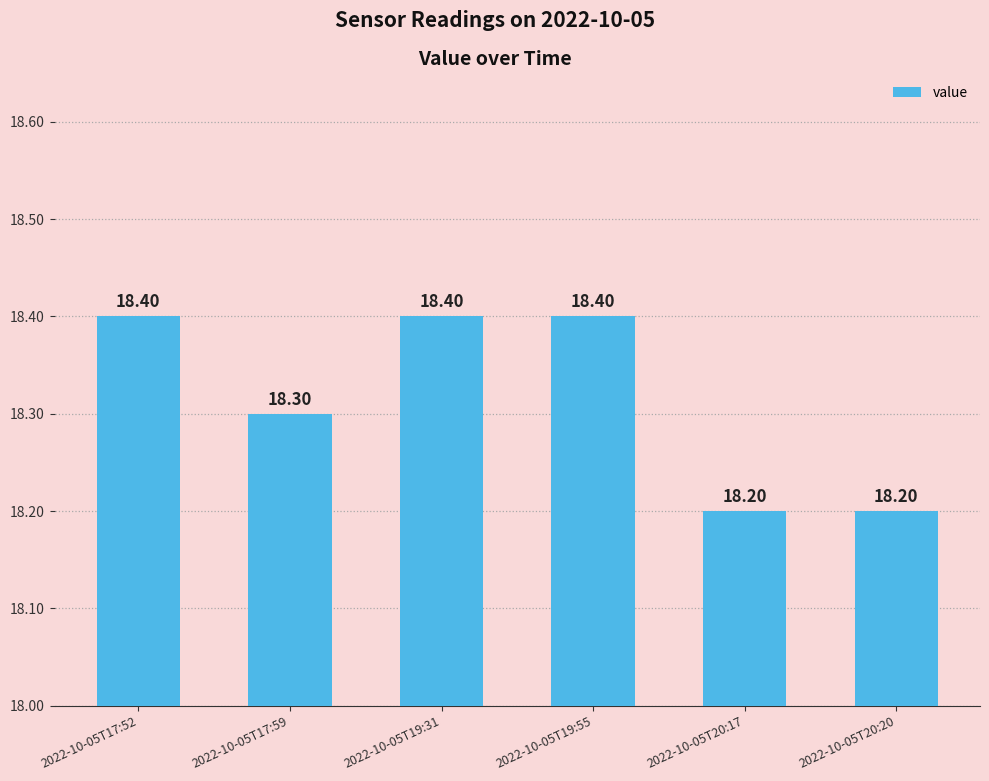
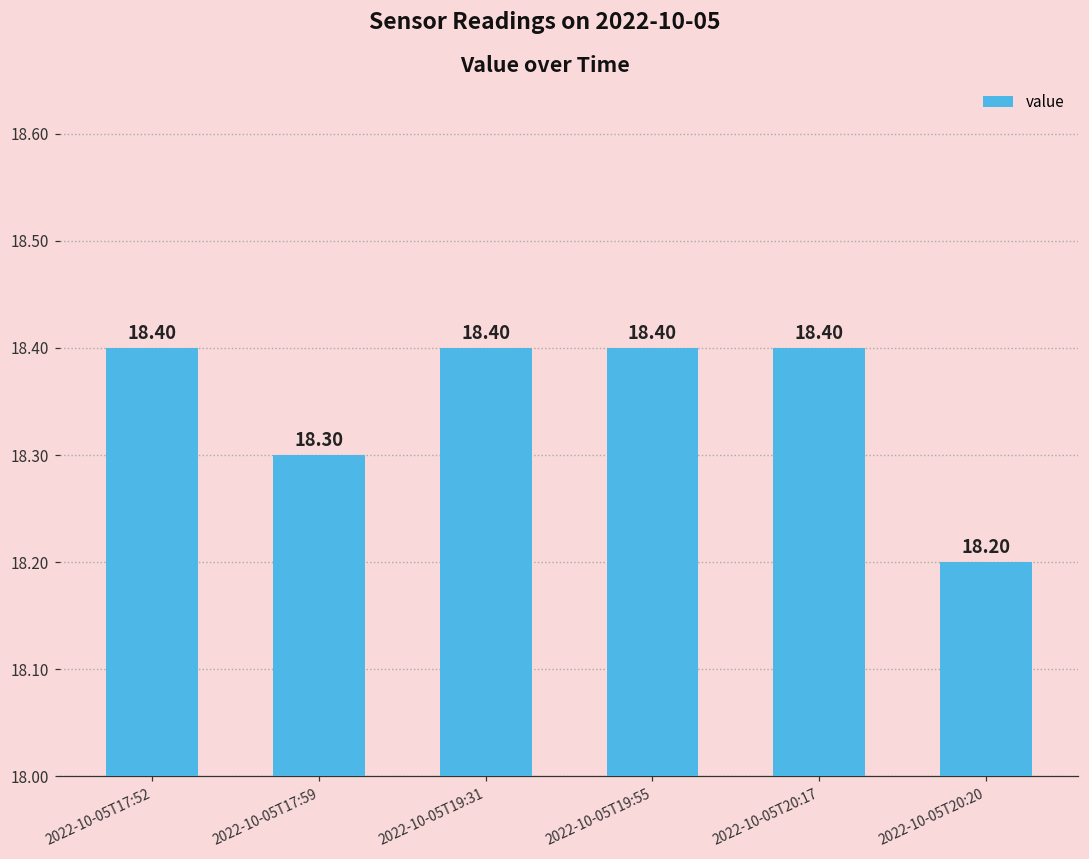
  {
    "2022-10-05T17:52": 18.40,
    "2022-10-05T17:59": 18.30,
    "2022-10-05T19:31": 18.40,
    "2022-10-05T19:55": 18.40,
-   "2022-10-05T20:17": 18.20,
+   "2022-10-05T20:17": 18.40,
    "2022-10-05T20:20": 18.20
  }
